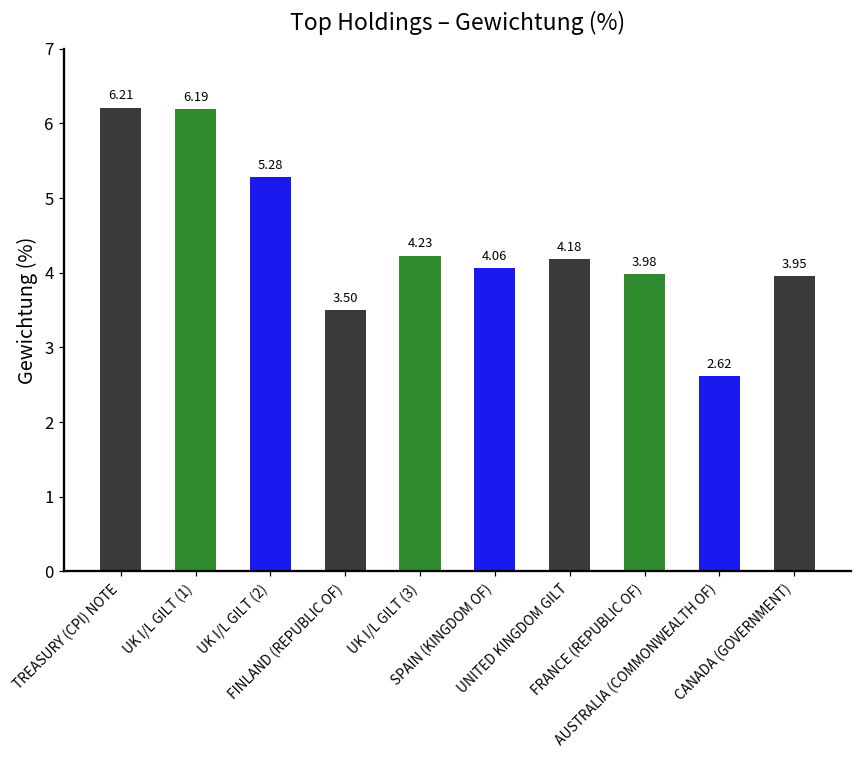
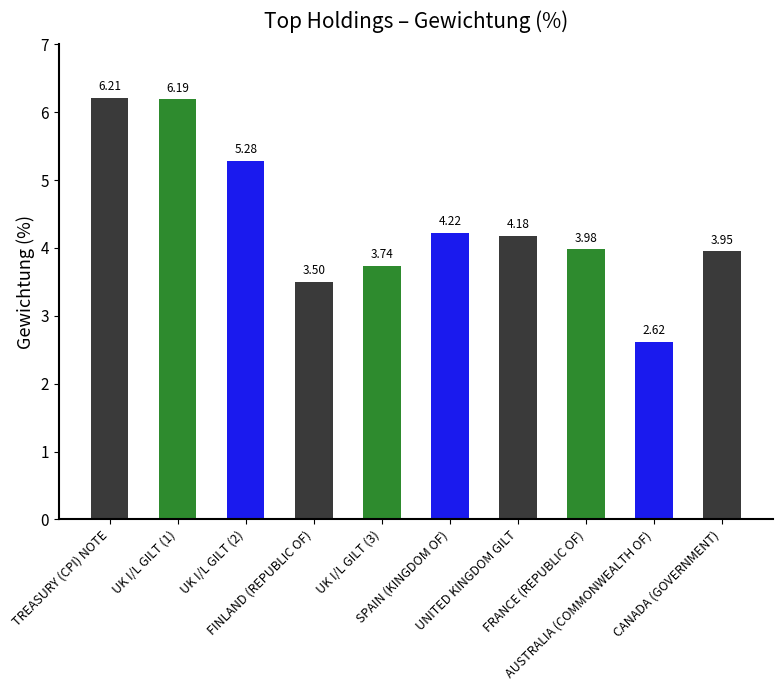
  {
    "TREASURY (CPI) NOTE": 6.21,
    "UK I/L GILT (1)": 6.19,
    "UK I/L GILT (2)": 5.28,
    "FINLAND (REPUBLIC OF)": 3.50,
-   "UK I/L GILT (3)": 4.23,
-   "SPAIN (KINGDOM OF)": 4.06,
+   "UK I/L GILT (3)": 3.74,
+   "SPAIN (KINGDOM OF)": 4.22,
    "UNITED KINGDOM GILT": 4.18,
    "FRANCE (REPUBLIC OF)": 3.98,
    "AUSTRALIA (COMMONWEALTH OF)": 2.62,
    "CANADA (GOVERNMENT)": 3.95
  }
